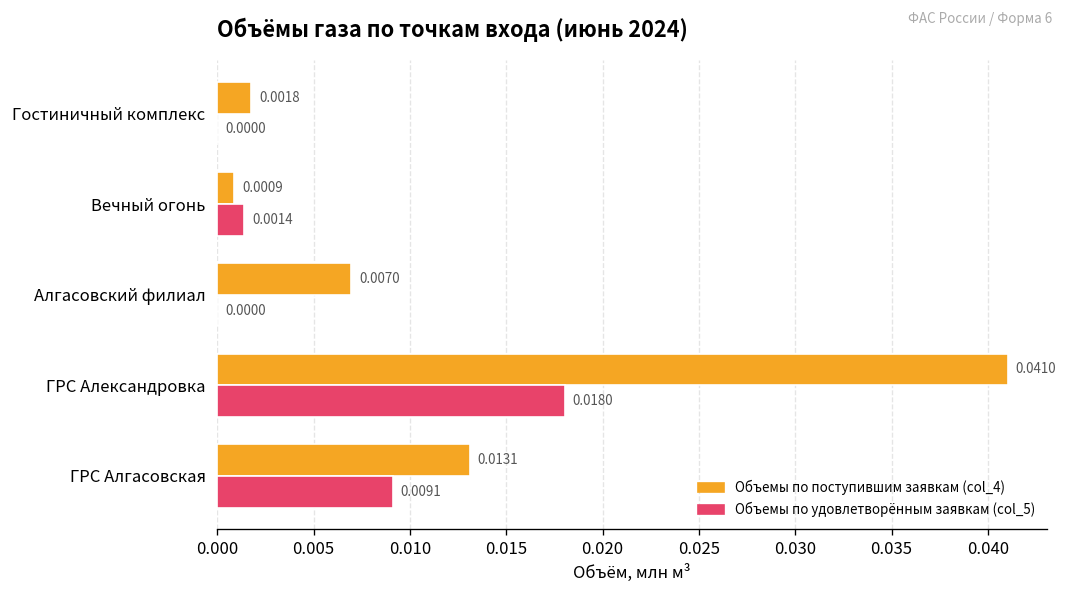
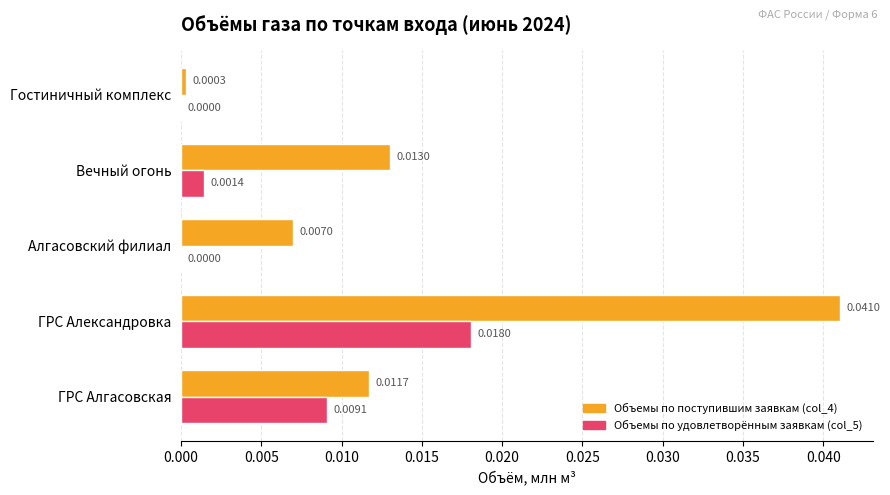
  {
    "Объемы по поступившим заявкам (col_4)": {
-     "Гостиничный комплекс": 0.0018,
-     "Вечный огонь": 0.0009,
+     "Гостиничный комплекс": 0.0003,
+     "Вечный огонь": 0.0130,
      "Алгасовский филиал": 0.0070,
      "ГРС Александровка": 0.0410,
-     "ГРС Алгасовская": 0.0131
+     "ГРС Алгасовская": 0.0117
    },
    "Объемы по удовлетворённым заявкам (col_5)": {
      "Гостиничный комплекс": 0.0000,
      "Вечный огонь": 0.0014,
      "Алгасовский филиал": 0.0000,
      "ГРС Александровка": 0.0180,
      "ГРС Алгасовская": 0.0091
    }
  }
